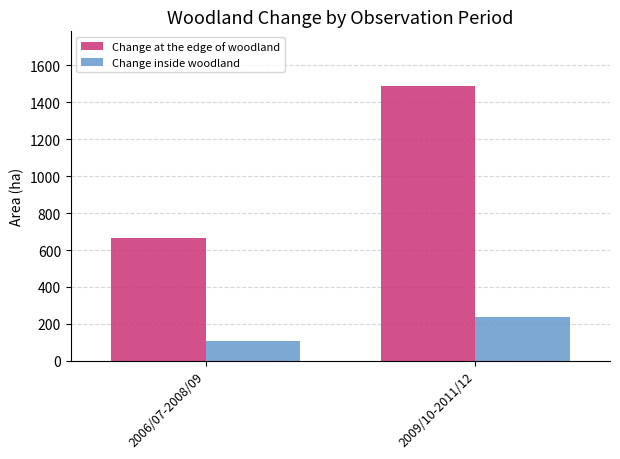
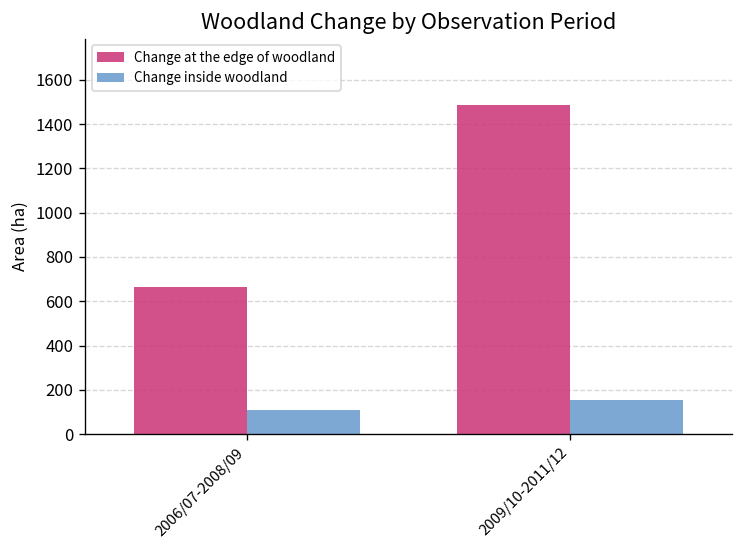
  {
    "Change at the edge of woodland": {
      "2006/07-2008/09": 670,
      "2009/10-2011/12": 1490
    },
    "Change inside woodland": {
      "2006/07-2008/09": 110,
-     "2009/10-2011/12": 240
+     "2009/10-2011/12": 160
    }
  }
